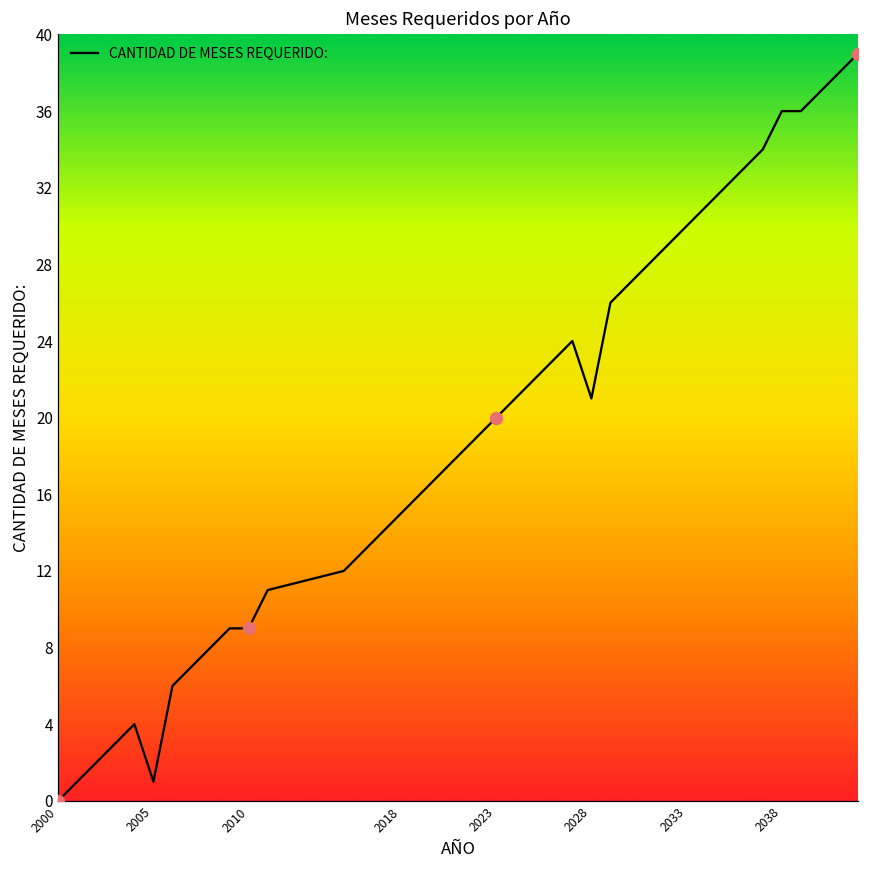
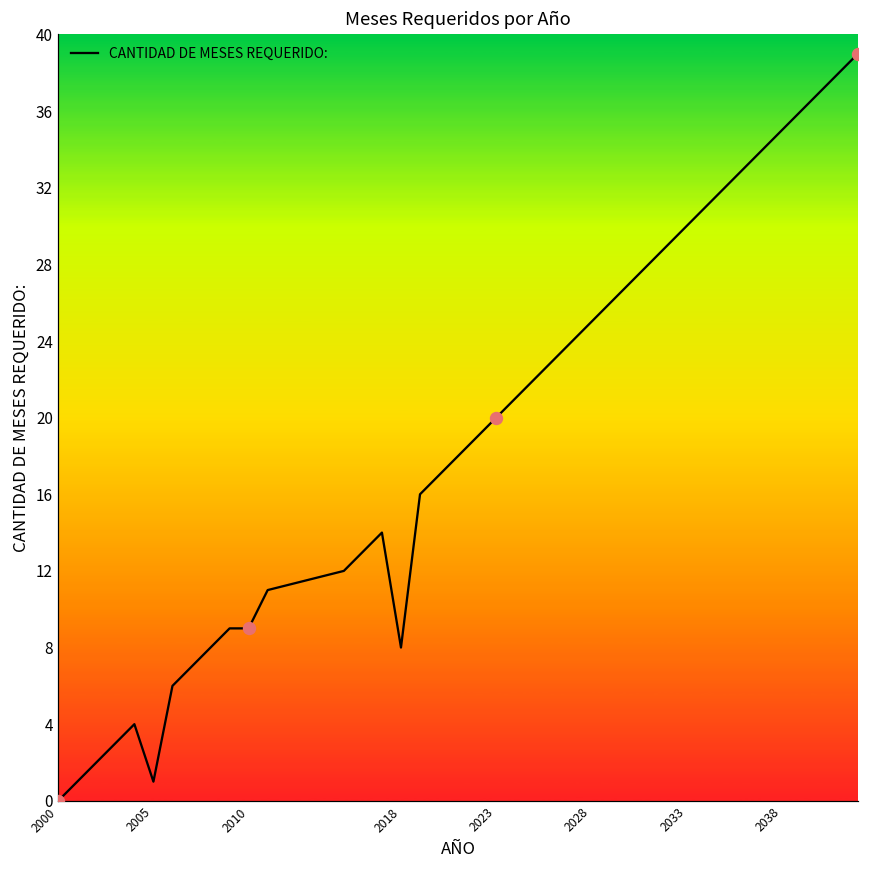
  {
    "CANTIDAD DE MESES REQUERIDO:": {
      "2005": 1,
-     "2018": 15,
-     "2028": 21,
+     "2018": 8,
+     "2028": 25,
      "2033": 30,
-     "2038": 36
+     "2038": 35
    }
  }
